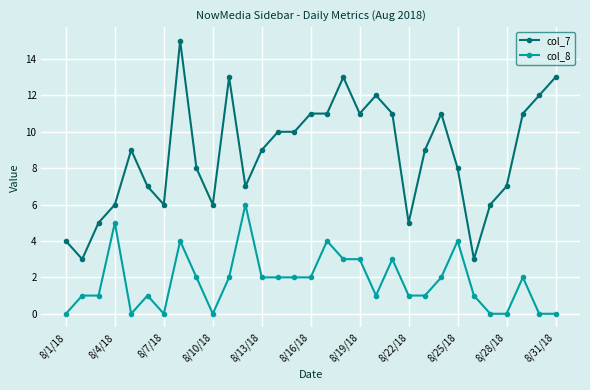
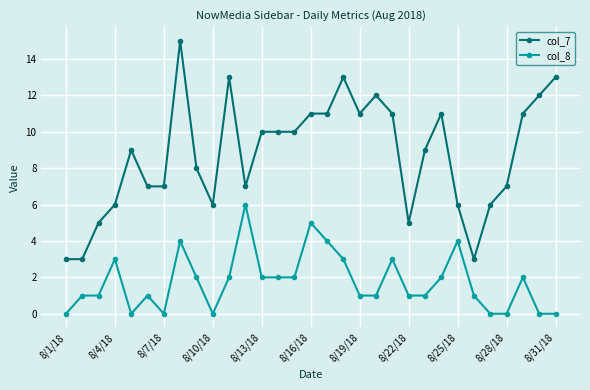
  {
    "col_7": {
-     "8/1/18": 4,
+     "8/1/18": 3,
      "8/4/18": 6,
-     "8/7/18": 6,
+     "8/7/18": 7,
      "8/10/18": 6,
-     "8/13/18": 9,
+     "8/13/18": 10,
      "8/16/18": 11,
      "8/19/18": 11,
      "8/22/18": 5,
-     "8/25/18": 8,
+     "8/25/18": 6,
      "8/28/18": 7,
      "8/31/18": 13
    },
    "col_8": {
      "8/1/18": 0,
-     "8/4/18": 5,
+     "8/4/18": 3,
      "8/7/18": 0,
      "8/10/18": 0,
      "8/13/18": 2,
-     "8/16/18": 2,
-     "8/19/18": 3,
+     "8/16/18": 5,
+     "8/19/18": 1,
      "8/22/18": 1,
      "8/25/18": 4,
      "8/28/18": 0,
      "8/31/18": 0
    }
  }
